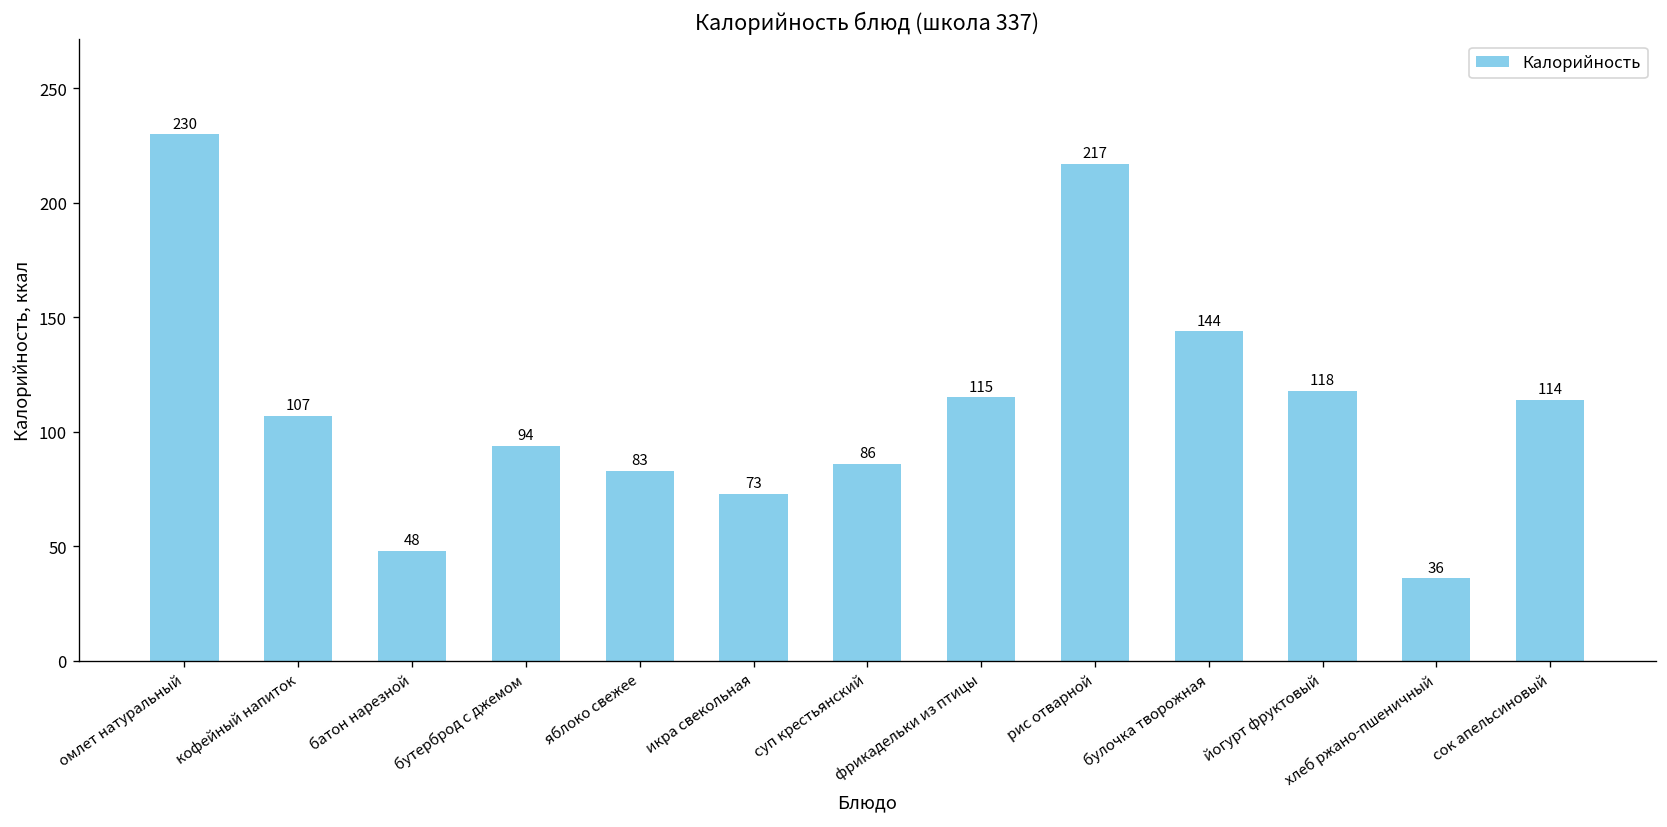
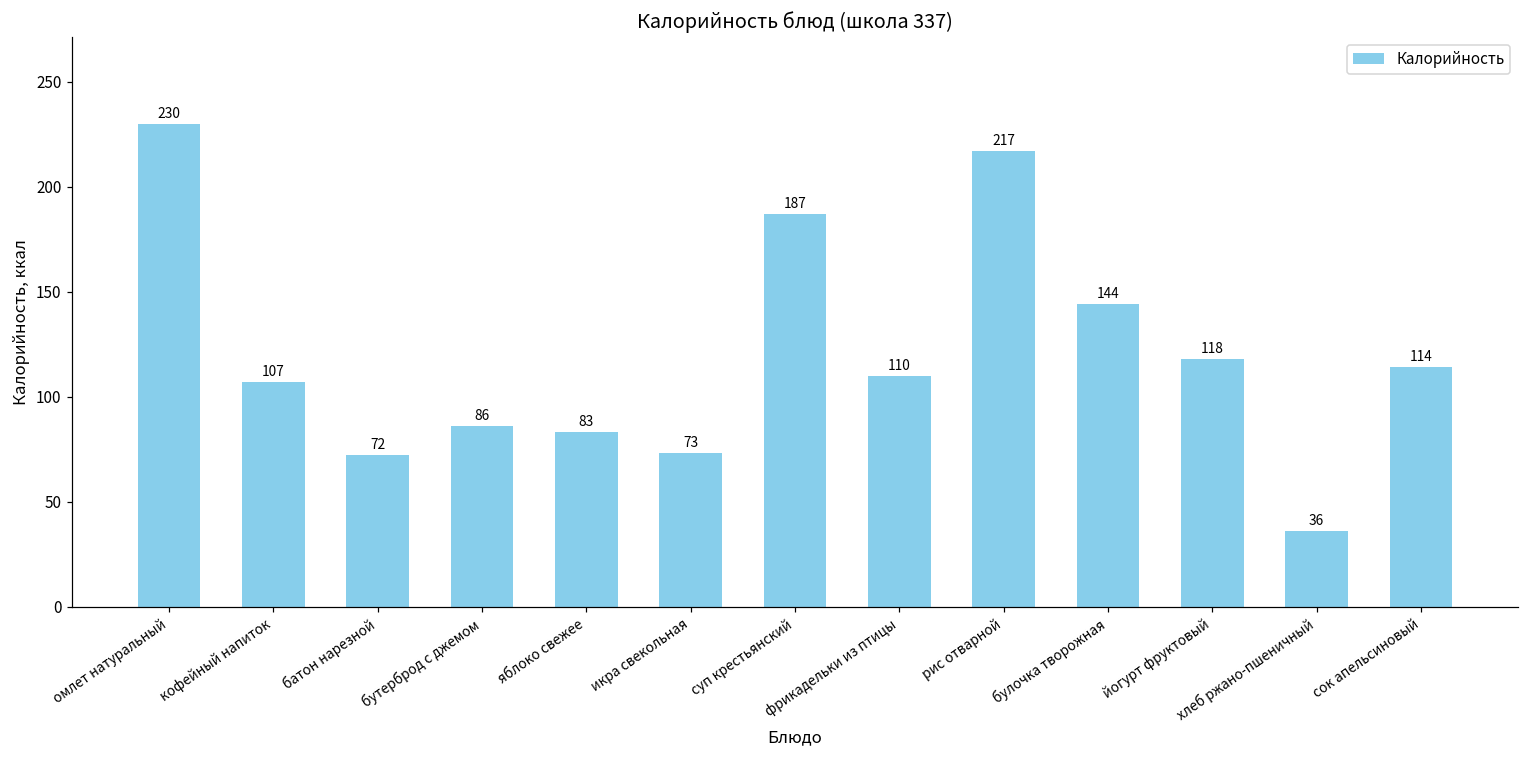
  {
    "омлет натуральный": 230,
    "кофейный напиток": 107,
-   "батон нарезной": 48,
-   "бутерброд с джемом": 94,
+   "батон нарезной": 72,
+   "бутерброд с джемом": 86,
    "яблоко свежее": 83,
    "икра свекольная": 73,
-   "суп крестьянский": 86,
-   "фрикадельки из птицы": 115,
+   "суп крестьянский": 187,
+   "фрикадельки из птицы": 110,
    "рис отварной": 217,
    "булочка творожная": 144,
    "йогурт фруктовый": 118,
    "хлеб ржано-пшеничный": 36,
    "сок апельсиновый": 114
  }
